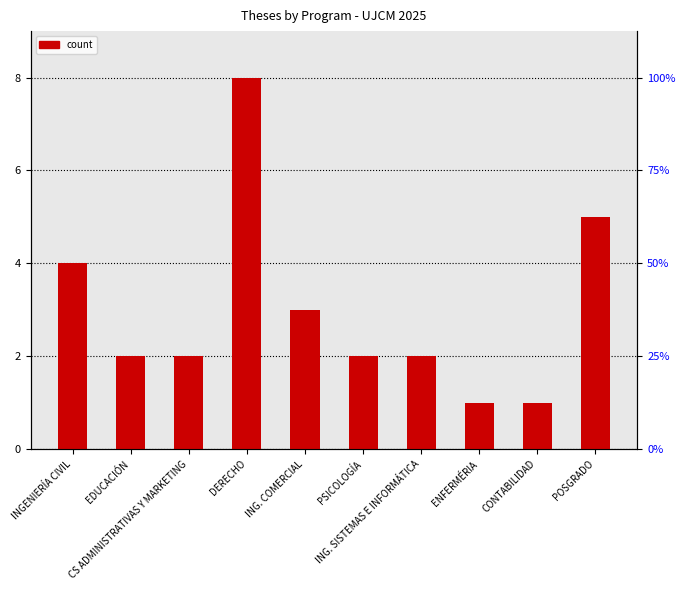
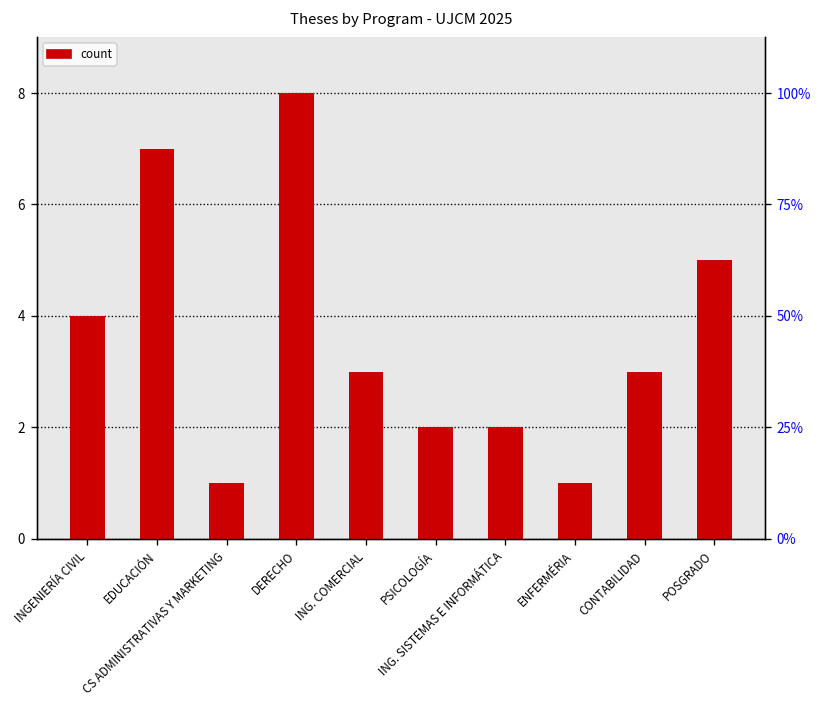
  {
    "INGENIERÍA CIVIL": 4,
-   "EDUCACIÓN": 2,
-   "CS ADMINISTRATIVAS Y MARKETING": 2,
+   "EDUCACIÓN": 7,
+   "CS ADMINISTRATIVAS Y MARKETING": 1,
    "DERECHO": 8,
    "ING. COMERCIAL": 3,
    "PSICOLOGÍA": 2,
    "ING. SISTEMAS E INFORMÁTICA": 2,
    "ENFERMÉRIA": 1,
-   "CONTABILIDAD": 1,
+   "CONTABILIDAD": 3,
    "POSGRADO": 5
  }
